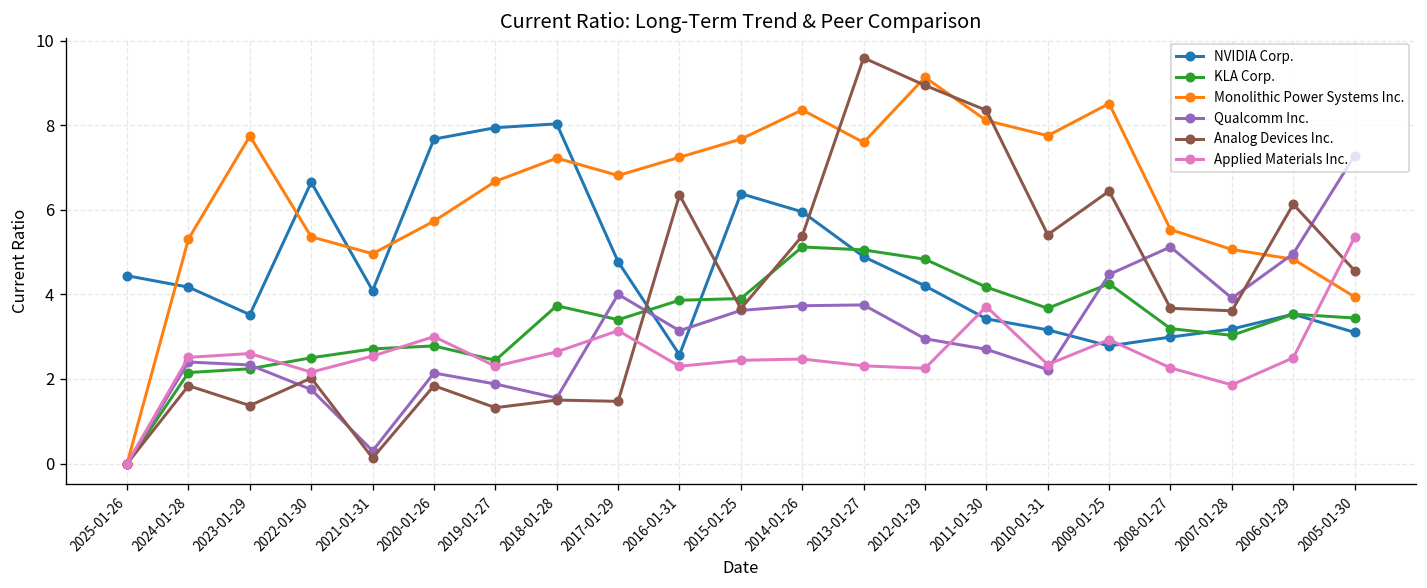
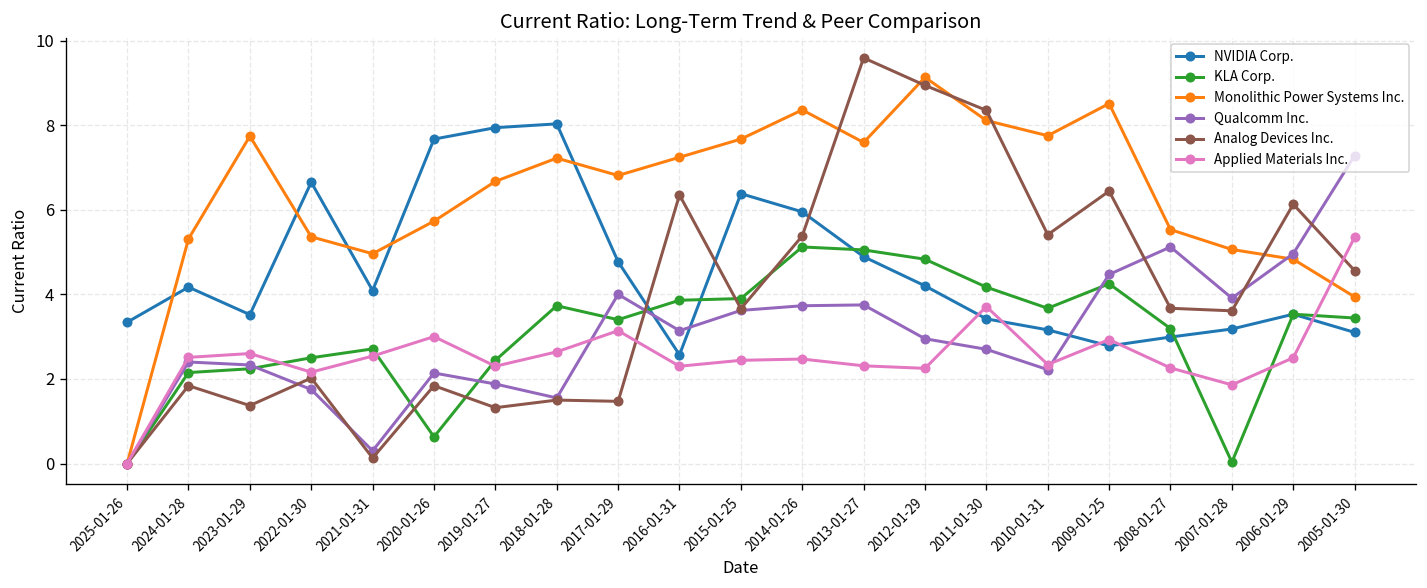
  {
    "NVIDIA Corp.": {
-     "2025-01-26": 4.4,
+     "2025-01-26": 3.3,
      "2024-01-28": 4.2,
      "2023-01-29": 3.5,
      "2022-01-30": 6.7,
      "2021-01-31": 4.1,
      "2020-01-26": 7.7,
      "2019-01-27": 7.9,
      "2018-01-28": 8.0,
      "2017-01-29": 4.8,
      "2016-01-31": 2.6,
      "2015-01-25": 6.4,
      "2014-01-26": 6.0,
      "2013-01-27": 4.9,
      "2012-01-29": 4.2,
      "2011-01-30": 3.4,
      "2010-01-31": 3.2,
      "2009-01-25": 2.8,
      "2008-01-27": 3.0,
      "2007-01-28": 3.2,
      "2005-01-30": 3.1
    },
    "KLA Corp.": {
      "2024-01-28": 2.2,
      "2023-01-29": 2.2,
      "2022-01-30": 2.5,
      "2021-01-31": 2.7,
-     "2020-01-26": 2.8,
+     "2020-01-26": 0.6,
      "2019-01-27": 2.4,
      "2018-01-28": 3.7,
      "2017-01-29": 3.4,
      "2016-01-31": 3.9,
      "2015-01-25": 3.9,
      "2014-01-26": 5.1,
      "2013-01-27": 5.1,
      "2012-01-29": 4.8,
      "2011-01-30": 4.2,
      "2010-01-31": 3.7,
      "2009-01-25": 4.3,
      "2008-01-27": 3.2,
-     "2007-01-28": 3.0,
+     "2007-01-28": 0.0,
      "2005-01-30": 3.4
    },
    "Monolithic Power Systems Inc.": {
      "2024-01-28": 5.3,
      "2023-01-29": 7.7,
      "2022-01-30": 5.4,
      "2021-01-31": 5.0,
      "2020-01-26": 5.7,
      "2019-01-27": 6.7,
      "2018-01-28": 7.2,
      "2017-01-29": 6.8,
      "2016-01-31": 7.2,
      "2015-01-25": 7.7,
      "2014-01-26": 8.4,
      "2013-01-27": 7.6,
      "2012-01-29": 9.1,
      "2011-01-30": 8.1,
      "2010-01-31": 7.8,
      "2009-01-25": 8.5,
      "2008-01-27": 5.5,
      "2007-01-28": 5.1,
      "2006-01-29": 4.8,
      "2005-01-30": 3.9
    },
    "Qualcomm Inc.": {
      "2024-01-28": 2.4,
      "2023-01-29": 2.3,
      "2022-01-30": 1.8,
      "2021-01-31": 0.3,
      "2020-01-26": 2.1,
      "2019-01-27": 1.9,
      "2017-01-29": 4.0,
      "2016-01-31": 3.1,
      "2014-01-26": 3.7,
      "2013-01-27": 3.8,
      "2012-01-29": 3.0,
      "2011-01-30": 2.7,
      "2010-01-31": 2.2,
      "2009-01-25": 4.5,
      "2008-01-27": 5.1,
      "2007-01-28": 3.9,
      "2006-01-29": 5.0
    },
    "Analog Devices Inc.": {
      "2024-01-28": 1.8,
      "2023-01-29": 1.4,
      "2022-01-30": 2.0,
      "2021-01-31": 0.1,
      "2020-01-26": 1.8,
      "2019-01-27": 1.3,
      "2017-01-29": 1.5,
      "2016-01-31": 6.4,
      "2014-01-26": 5.4,
      "2013-01-27": 9.6,
      "2012-01-29": 8.9,
      "2011-01-30": 8.4,
      "2010-01-31": 5.4,
      "2009-01-25": 6.4,
      "2008-01-27": 3.7,
      "2007-01-28": 3.6,
      "2006-01-29": 6.1,
      "2005-01-30": 4.6
    },
    "Applied Materials Inc.": {
      "2024-01-28": 2.5,
      "2023-01-29": 2.6,
      "2022-01-30": 2.2,
      "2021-01-31": 2.5,
      "2020-01-26": 3.0,
      "2019-01-27": 2.3,
      "2018-01-28": 2.6,
      "2017-01-29": 3.1,
      "2016-01-31": 2.3,
      "2015-01-25": 2.4,
      "2014-01-26": 2.5,
      "2013-01-27": 2.3,
      "2012-01-29": 2.3,
      "2011-01-30": 3.7,
      "2010-01-31": 2.3,
      "2009-01-25": 2.9,
      "2008-01-27": 2.3,
      "2007-01-28": 1.9,
      "2006-01-29": 2.5,
      "2005-01-30": 5.4
    }
  }
